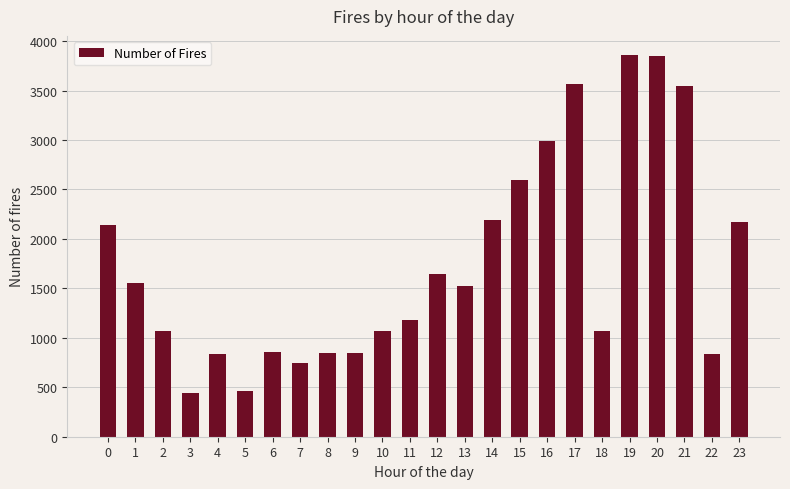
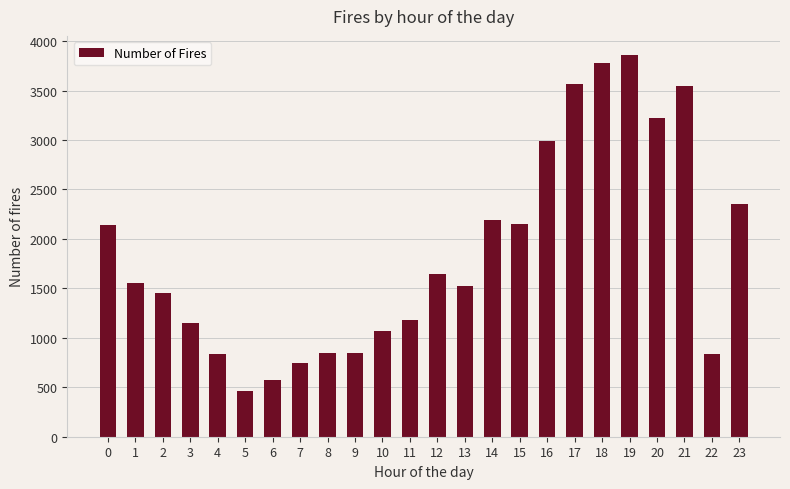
  {
    "0": 2100,
    "1": 1600,
-   "2": 1100,
-   "3": 400,
+   "2": 1500,
+   "3": 1100,
    "4": 800,
    "5": 500,
-   "6": 900,
+   "6": 600,
    "7": 700,
    "8": 800,
    "9": 800,
    "10": 1100,
    "11": 1200,
    "12": 1600,
    "13": 1500,
    "14": 2200,
-   "15": 2600,
+   "15": 2100,
    "16": 3000,
    "17": 3600,
-   "18": 1100,
+   "18": 3800,
    "19": 3900,
-   "20": 3800,
+   "20": 3200,
    "21": 3500,
    "22": 800,
-   "23": 2200
+   "23": 2400
  }
